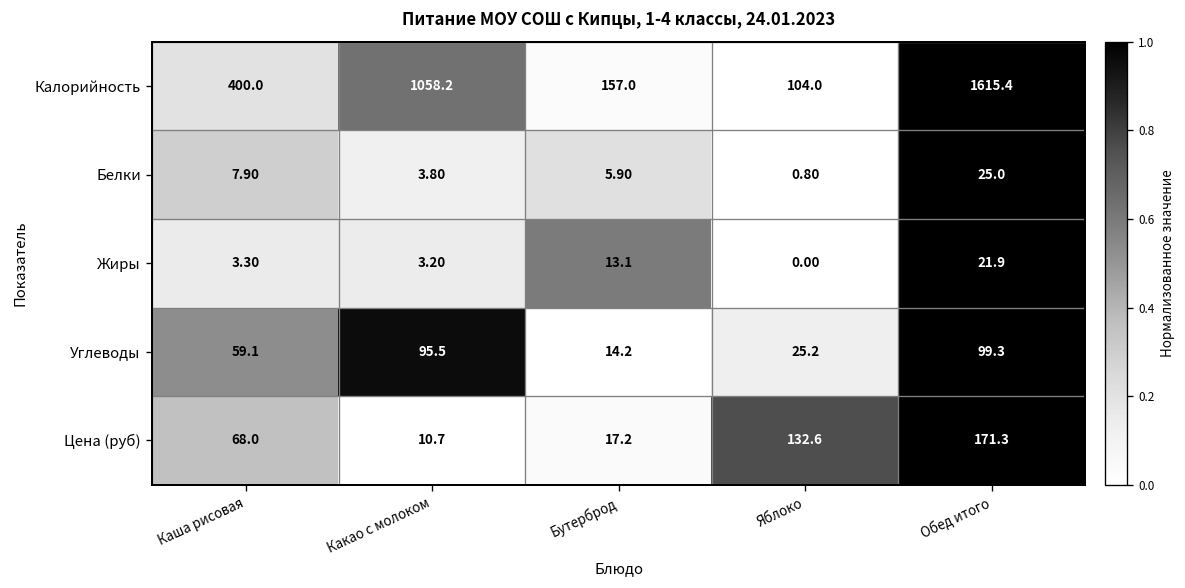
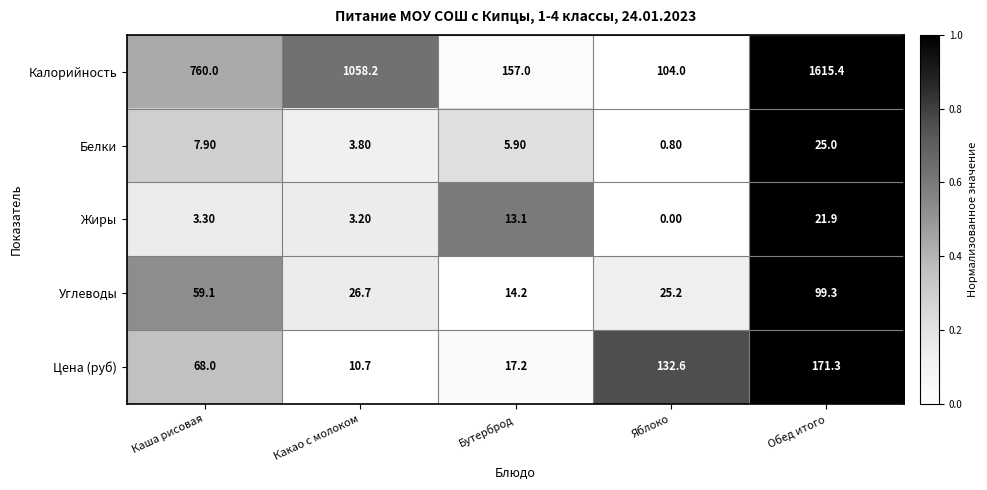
  {
    "Калорийность": {
-     "Каша рисовая": 400.0,
+     "Каша рисовая": 760.0,
      "Какао с молоком": 1058.2,
      "Бутерброд": 157.0,
      "Яблоко": 104.0,
      "Обед итого": 1615.4
    },
    "Белки": {
      "Каша рисовая": 7.90,
      "Какао с молоком": 3.80,
      "Бутерброд": 5.90,
      "Яблоко": 0.80,
      "Обед итого": 25.0
    },
    "Жиры": {
      "Каша рисовая": 3.30,
      "Какао с молоком": 3.20,
      "Бутерброд": 13.1,
      "Яблоко": 0.00,
      "Обед итого": 21.9
    },
    "Углеводы": {
      "Каша рисовая": 59.1,
-     "Какао с молоком": 95.5,
+     "Какао с молоком": 26.7,
      "Бутерброд": 14.2,
      "Яблоко": 25.2,
      "Обед итого": 99.3
    },
    "Цена (руб)": {
      "Каша рисовая": 68.0,
      "Какао с молоком": 10.7,
      "Бутерброд": 17.2,
      "Яблоко": 132.6,
      "Обед итого": 171.3
    }
  }
